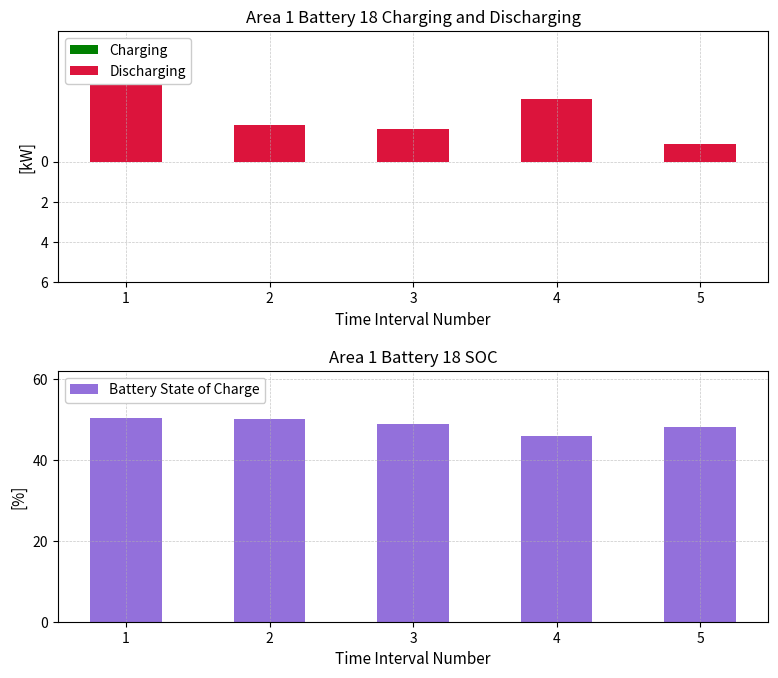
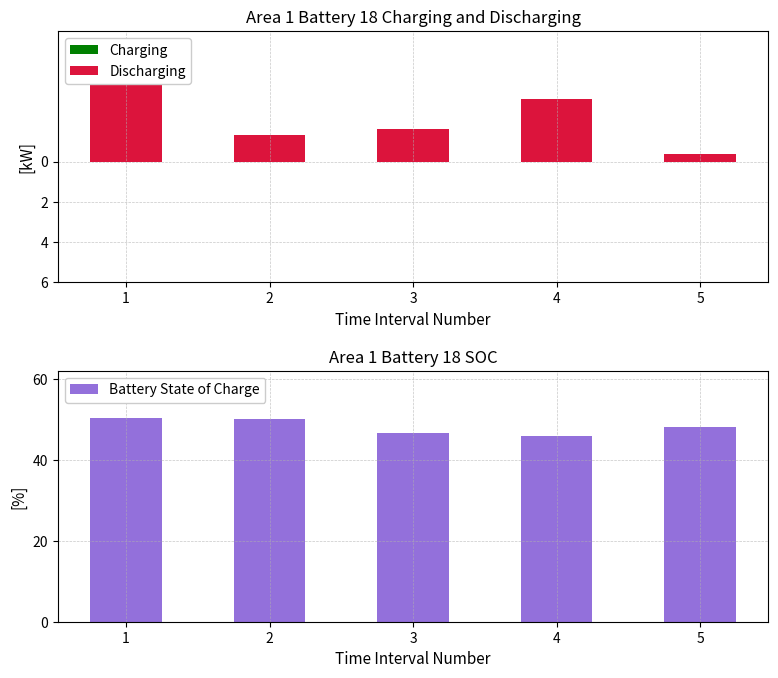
  {
    "Area 1 Battery 18 Charging and Discharging": {
      "Charging": {
        "1": 0.0,
        "2": 0.0,
        "3": 0.0,
        "4": 0.0,
        "5": 0.0
      },
      "Discharging": {
-       "2": -1.8,
+       "2": -1.3,
        "3": -1.6,
        "4": -3.1,
-       "5": -0.9
+       "5": -0.4
      }
    },
    "Area 1 Battery 18 SOC": {
      "1": 50,
      "2": 50,
-     "3": 49,
+     "3": 47,
      "4": 46,
      "5": 48
    }
  }
